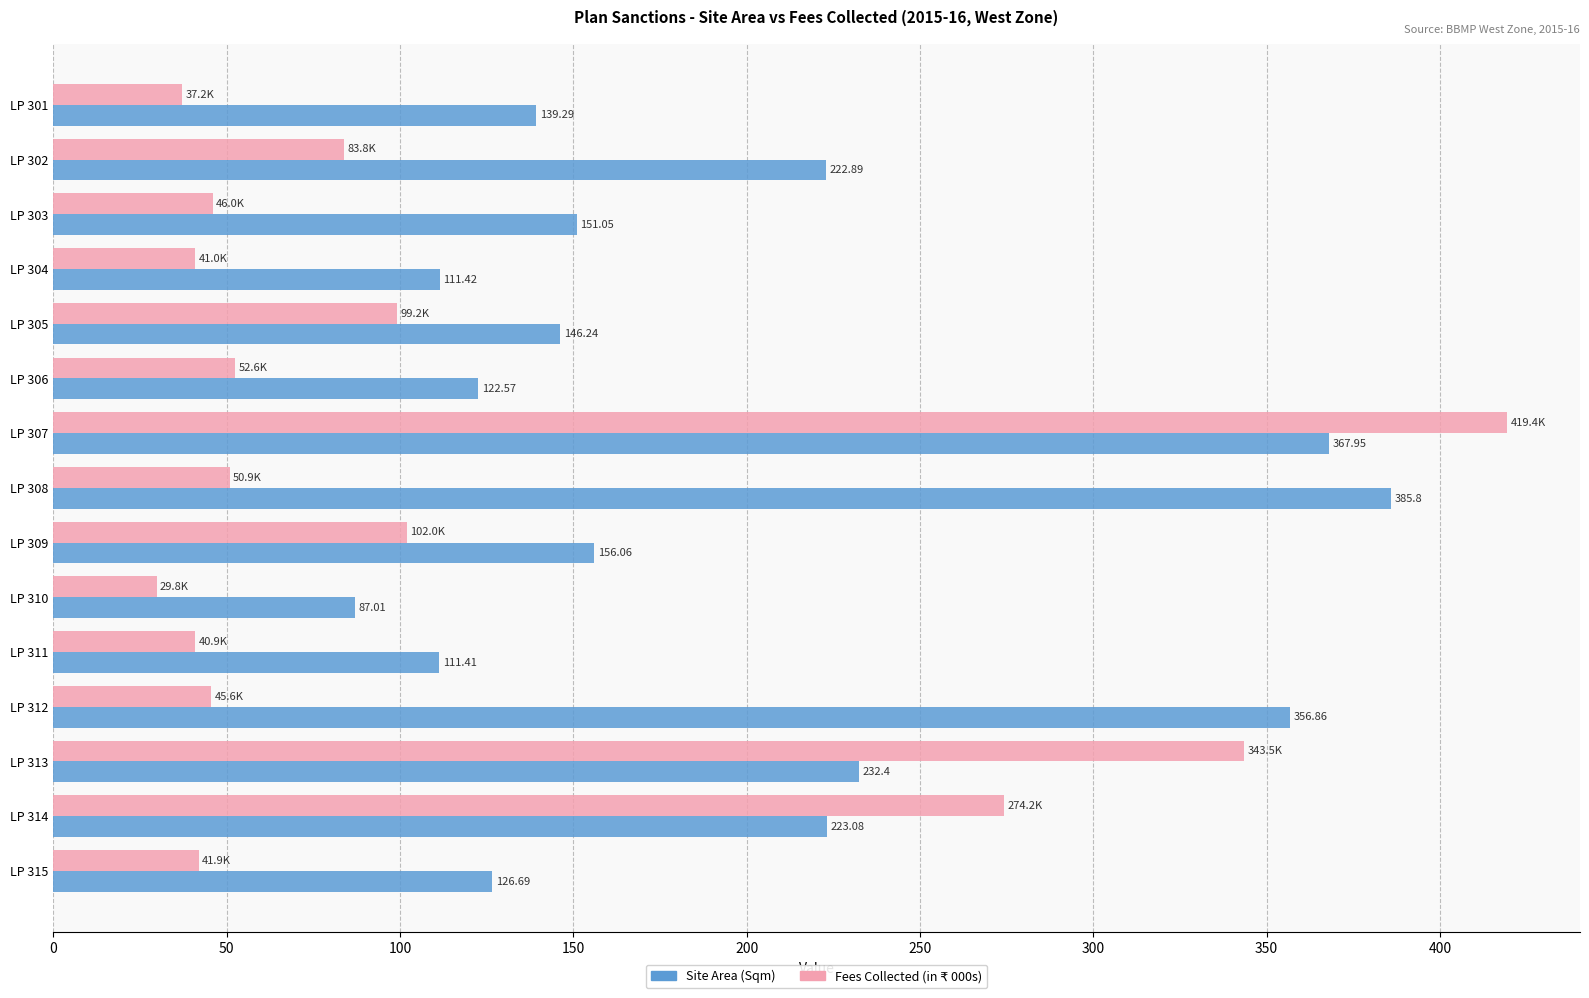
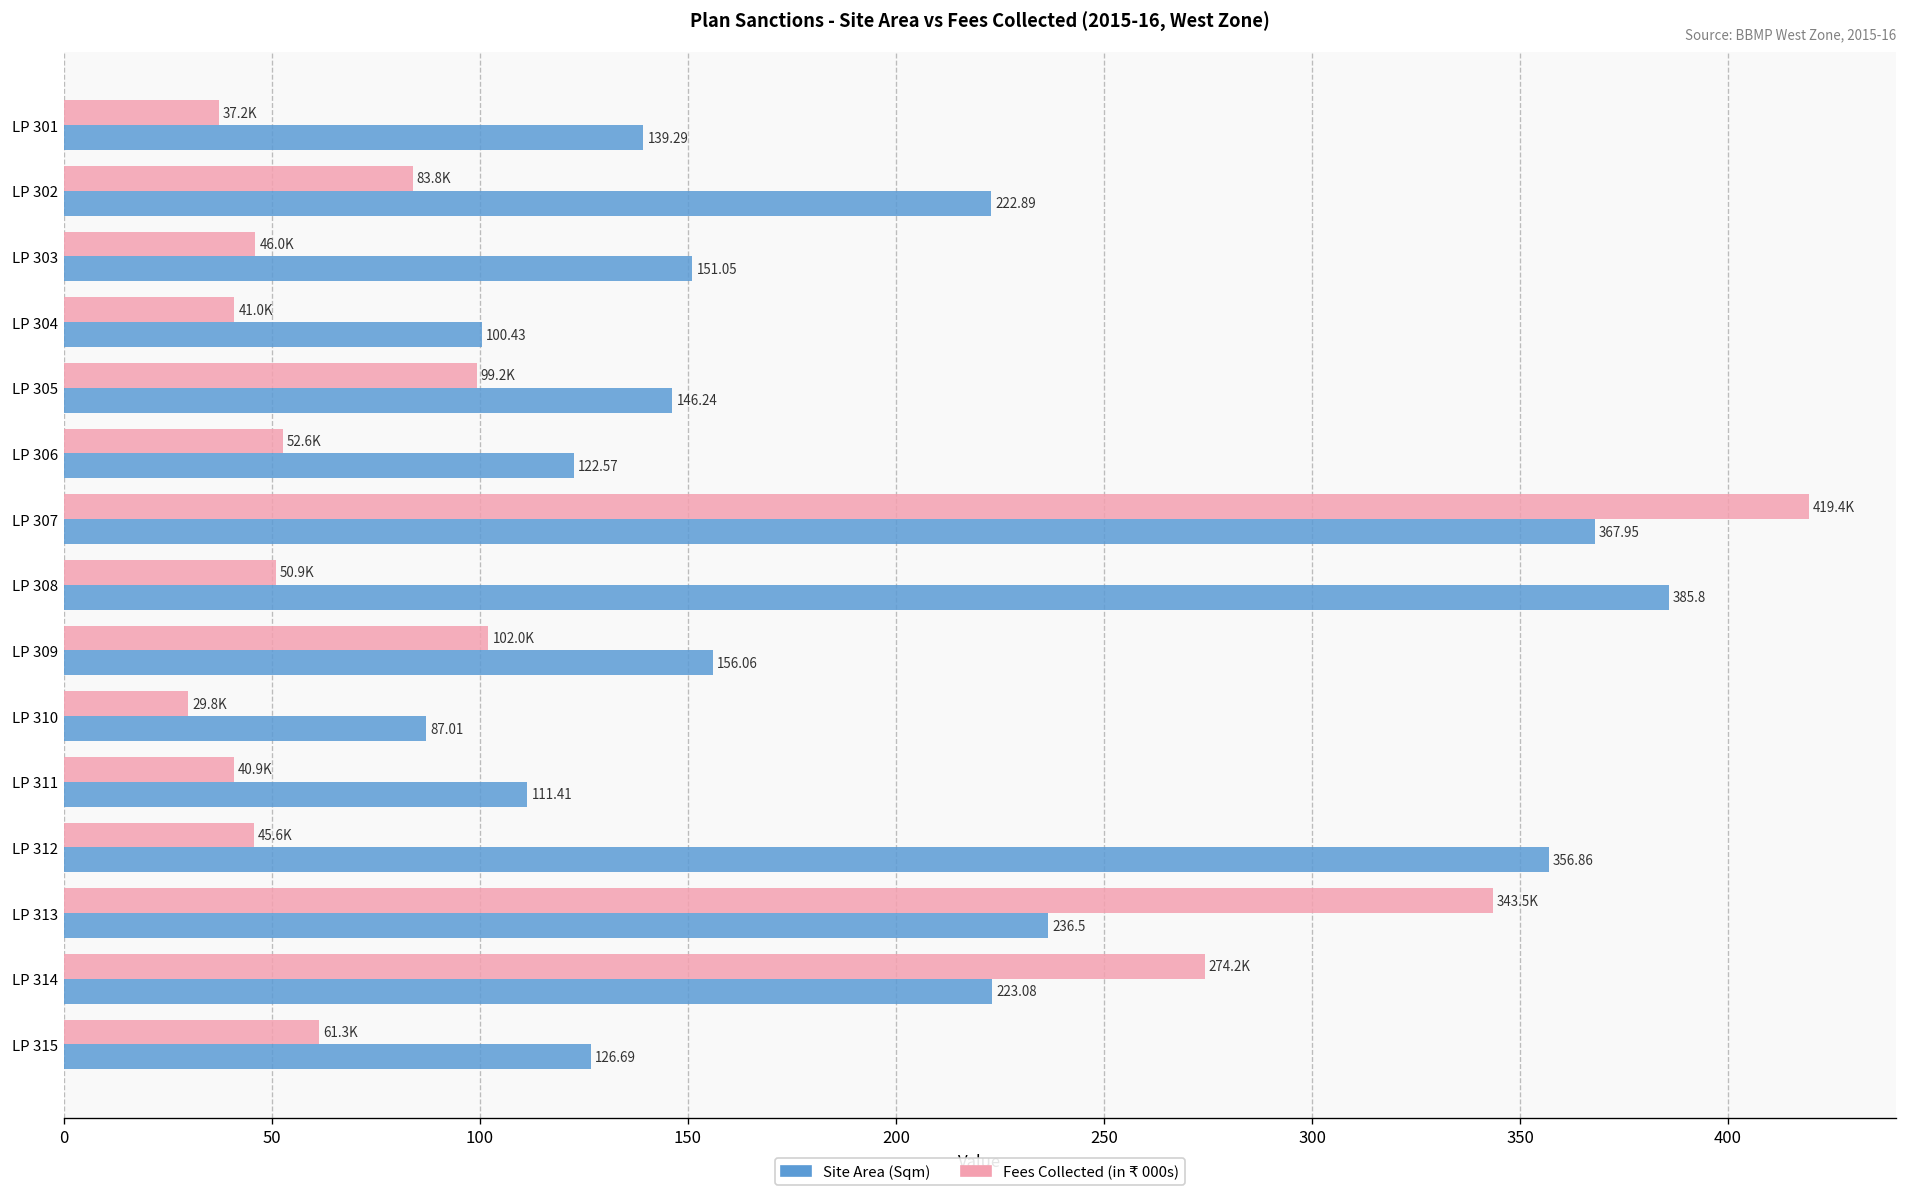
  {
    "Site Area (Sqm)": {
      "LP 301": "139.29",
      "LP 302": "222.89",
      "LP 303": "151.05",
-     "LP 304": "111.42",
+     "LP 304": "100.43",
      "LP 305": "146.24",
      "LP 306": "122.57",
      "LP 307": "367.95",
      "LP 308": "385.8",
      "LP 309": "156.06",
      "LP 310": "87.01",
      "LP 311": "111.41",
      "LP 312": "356.86",
-     "LP 313": "232.4",
+     "LP 313": "236.5",
      "LP 314": "223.08",
      "LP 315": "126.69"
    },
    "Fees Collected (in ₹ 000s)": {
      "LP 301": "37.2K",
      "LP 302": "83.8K",
      "LP 303": "46.0K",
      "LP 304": "41.0K",
      "LP 305": "99.2K",
      "LP 306": "52.6K",
      "LP 307": "419.4K",
      "LP 308": "50.9K",
      "LP 309": "102.0K",
      "LP 310": "29.8K",
      "LP 311": "40.9K",
      "LP 312": "45.6K",
      "LP 313": "343.5K",
      "LP 314": "274.2K",
-     "LP 315": "41.9K"
+     "LP 315": "61.3K"
    }
  }
